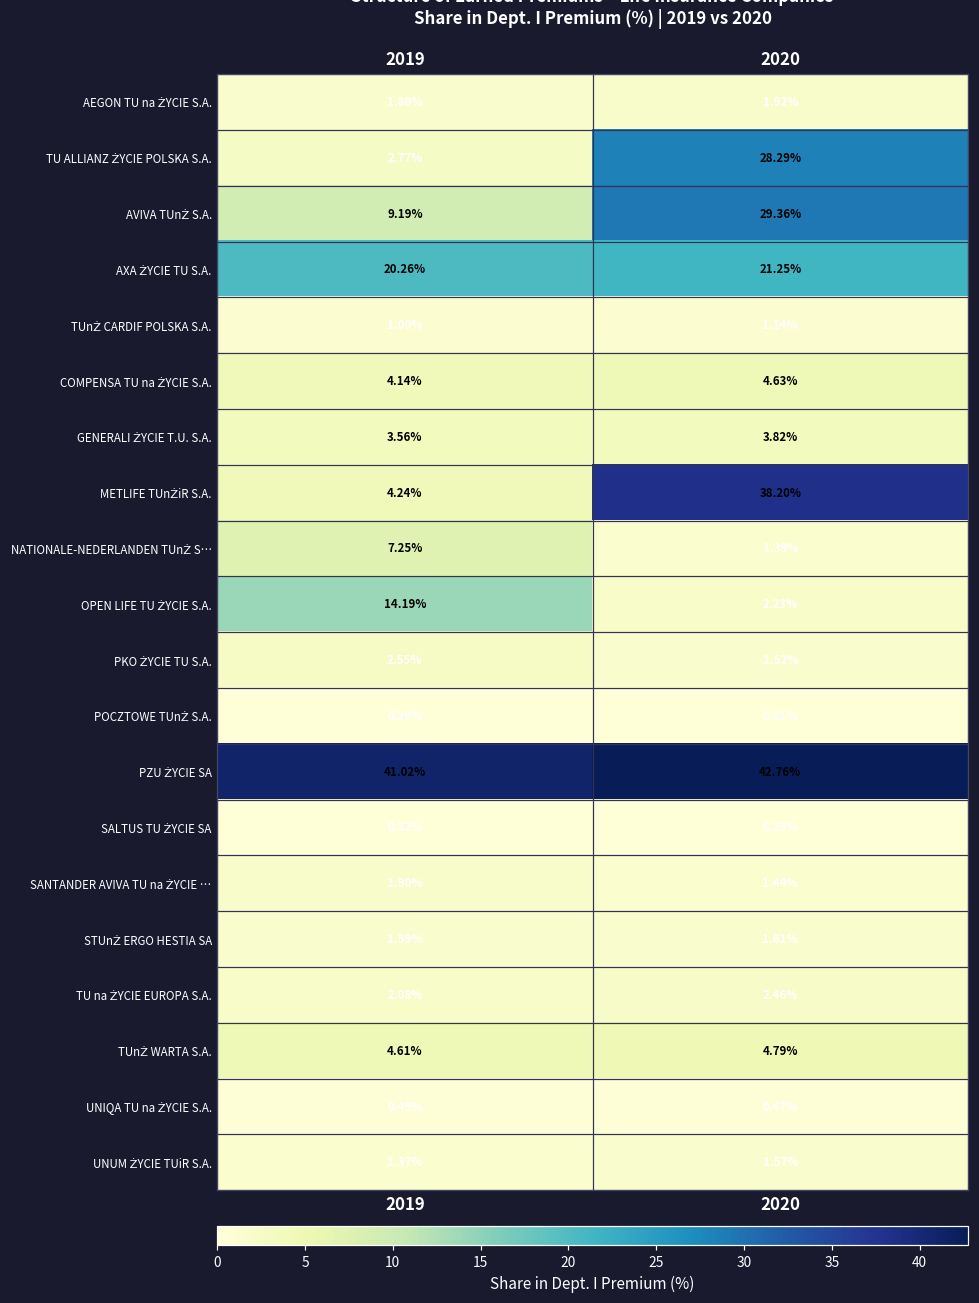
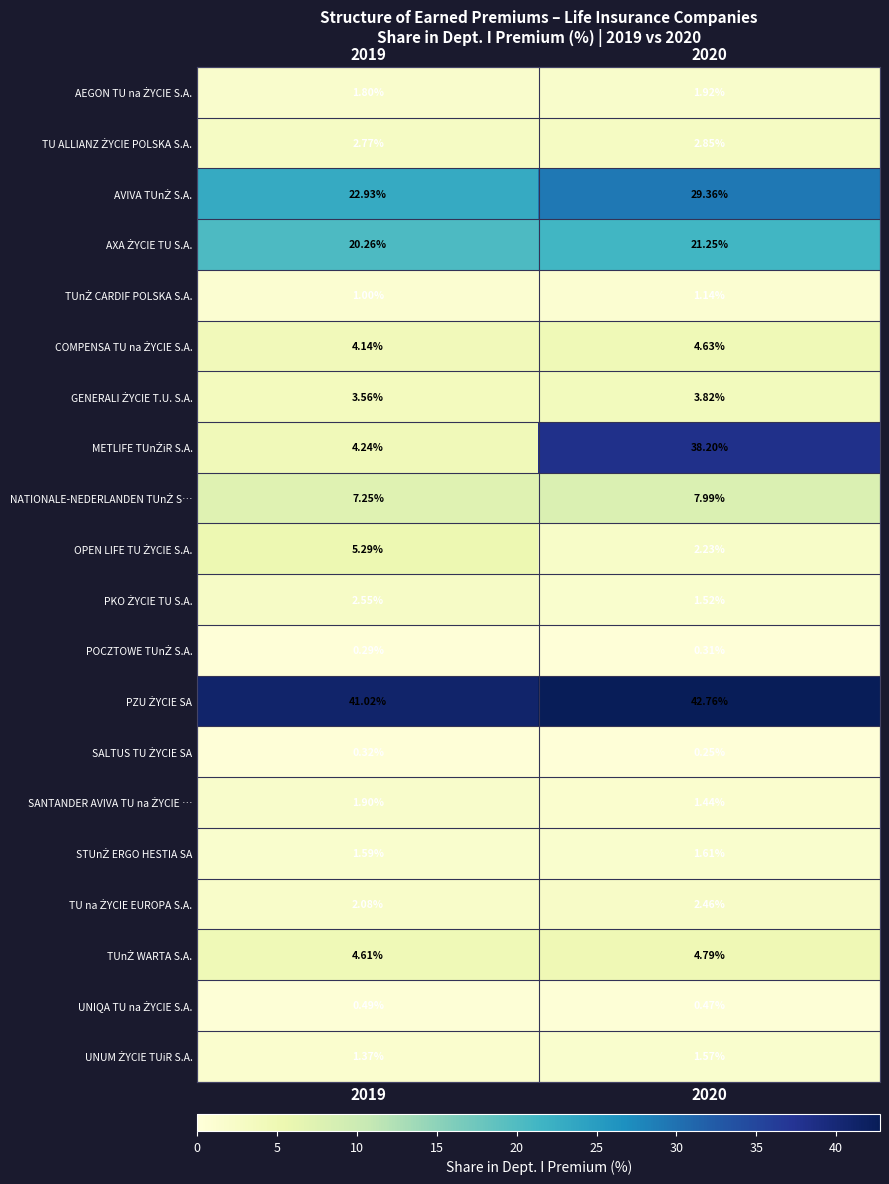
  {
    "AEGON TU na ŻYCIE S.A.": {
      "2019": "1.80%",
      "2020": "1.92%"
    },
    "TU ALLIANZ ŻYCIE POLSKA S.A.": {
      "2019": "2.77%",
-     "2020": "28.29%"
+     "2020": "2.85%"
    },
    "AVIVA TUnŻ S.A.": {
-     "2019": "9.19%",
+     "2019": "22.93%",
      "2020": "29.36%"
    },
    "AXA ŻYCIE TU S.A.": {
      "2019": "20.26%",
      "2020": "21.25%"
    },
    "COMPENSA TU na ŻYCIE S.A.": {
      "2019": "4.14%",
      "2020": "4.63%"
    },
    "GENERALI ŻYCIE T.U. S.A.": {
      "2019": "3.56%",
      "2020": "3.82%"
    },
    "METLIFE TUnŻiR S.A.": {
      "2019": "4.24%",
      "2020": "38.20%"
    },
    "NATIONALE-NEDERLANDEN TUnŻ S…": {
      "2019": "7.25%",
-     "2020": "1.39%"
+     "2020": "7.99%"
    },
    "OPEN LIFE TU ŻYCIE S.A.": {
-     "2019": "14.19%",
+     "2019": "5.29%",
      "2020": "2.23%"
    },
    "PKO ŻYCIE TU S.A.": {
      "2019": "2.55%",
      "2020": "1.52%"
    },
    "PZU ŻYCIE SA": {
      "2019": "41.02%",
      "2020": "42.76%"
    },
    "SANTANDER AVIVA TU na ŻYCIE …": {
      "2019": "1.90%",
      "2020": "1.44%"
    },
    "STUnŻ ERGO HESTIA SA": {
      "2019": "1.59%",
      "2020": "1.61%"
    },
    "TU na ŻYCIE EUROPA S.A.": {
      "2019": "2.08%",
      "2020": "2.46%"
    },
    "TUnŻ WARTA S.A.": {
      "2019": "4.61%",
      "2020": "4.79%"
    },
    "UNUM ŻYCIE TUiR S.A.": {
      "2019": "1.37%",
      "2020": "1.57%"
    }
  }
